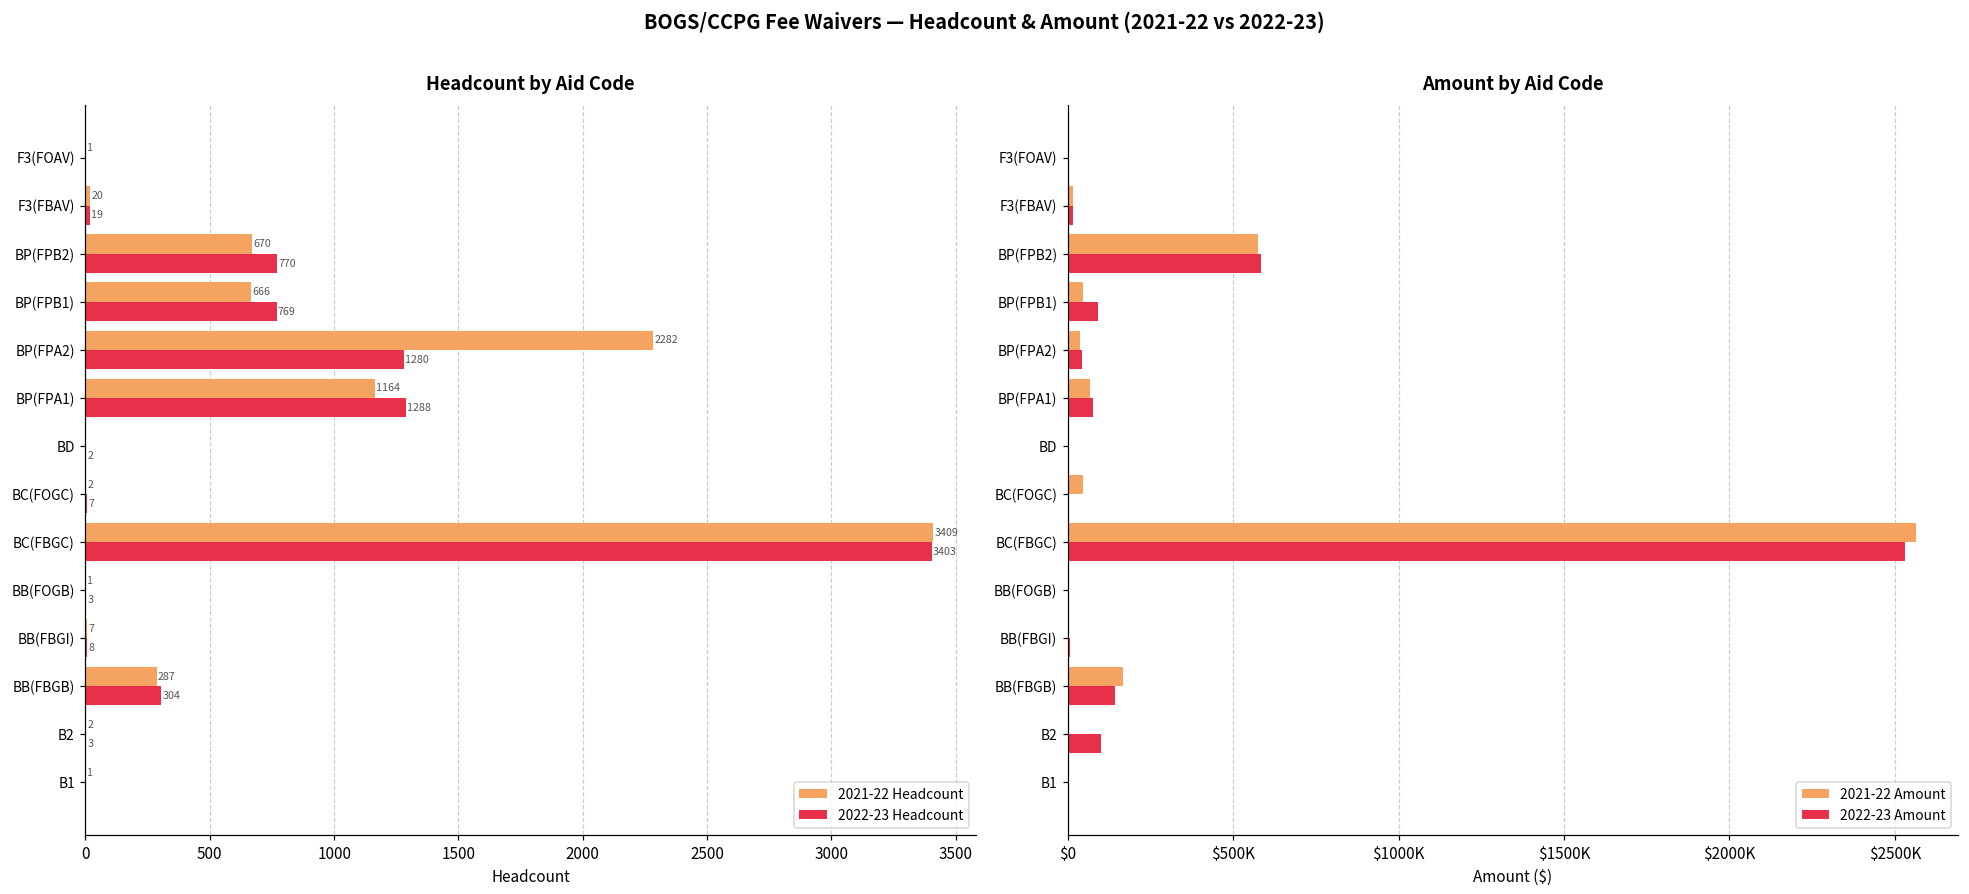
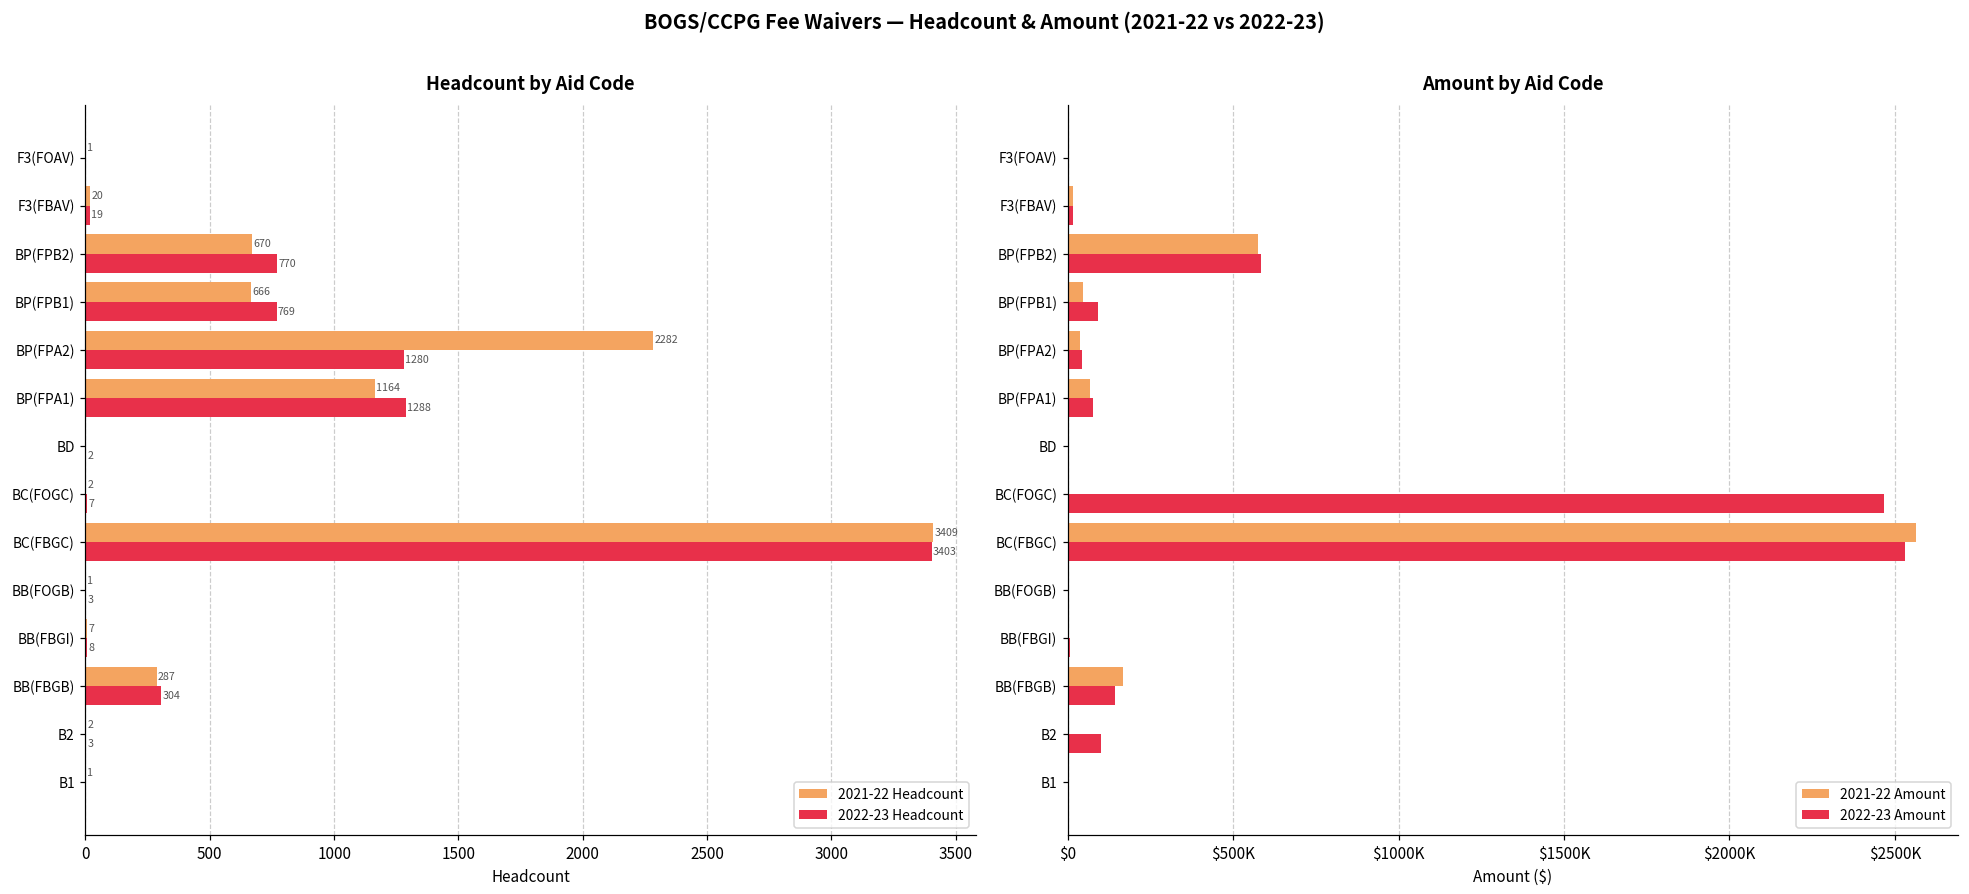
  {
    "Headcount by Aid Code": {
      "2021-22 Headcount": {
        "F3(FOAV)": "1",
        "F3(FBAV)": "20",
        "BP(FPB2)": "670",
        "BP(FPB1)": "666",
        "BP(FPA2)": "2282",
        "BP(FPA1)": "1164",
        "BC(FOGC)": "2",
        "BC(FBGC)": "3409",
        "BB(FOGB)": "1",
        "BB(FBGI)": "7",
        "BB(FBGB)": "287",
        "B2": "2",
        "B1": "1"
      },
      "2022-23 Headcount": {
        "F3(FBAV)": "19",
        "BP(FPB2)": "770",
        "BP(FPB1)": "769",
        "BP(FPA2)": "1280",
        "BP(FPA1)": "1288",
        "BD": "2",
        "BC(FOGC)": "7",
        "BC(FBGC)": "3403",
        "BB(FOGB)": "3",
        "BB(FBGI)": "8",
        "BB(FBGB)": "304",
        "B2": "3"
      }
    },
    "Amount by Aid Code": {
      "2021-22 Amount": {
        "F3(FBAV)": "$10000",
        "BP(FPB2)": "$580000",
        "BP(FPB1)": "$50000",
        "BP(FPA2)": "$40000",
        "BP(FPA1)": "$70000",
        "BD": "$0",
-       "BC(FOGC)": "$40000",
+       "BC(FOGC)": "$0",
        "BC(FBGC)": "$2560000",
        "BB(FBGB)": "$170000"
      },
      "2022-23 Amount": {
        "F3(FOAV)": "$0",
        "F3(FBAV)": "$10000",
        "BP(FPB2)": "$580000",
        "BP(FPB1)": "$90000",
        "BP(FPA2)": "$40000",
        "BP(FPA1)": "$80000",
-       "BC(FOGC)": "$0",
+       "BC(FOGC)": "$2470000",
        "BC(FBGC)": "$2530000",
        "BB(FBGB)": "$140000",
        "B2": "$100000",
        "B1": "$0"
      }
    }
  }
